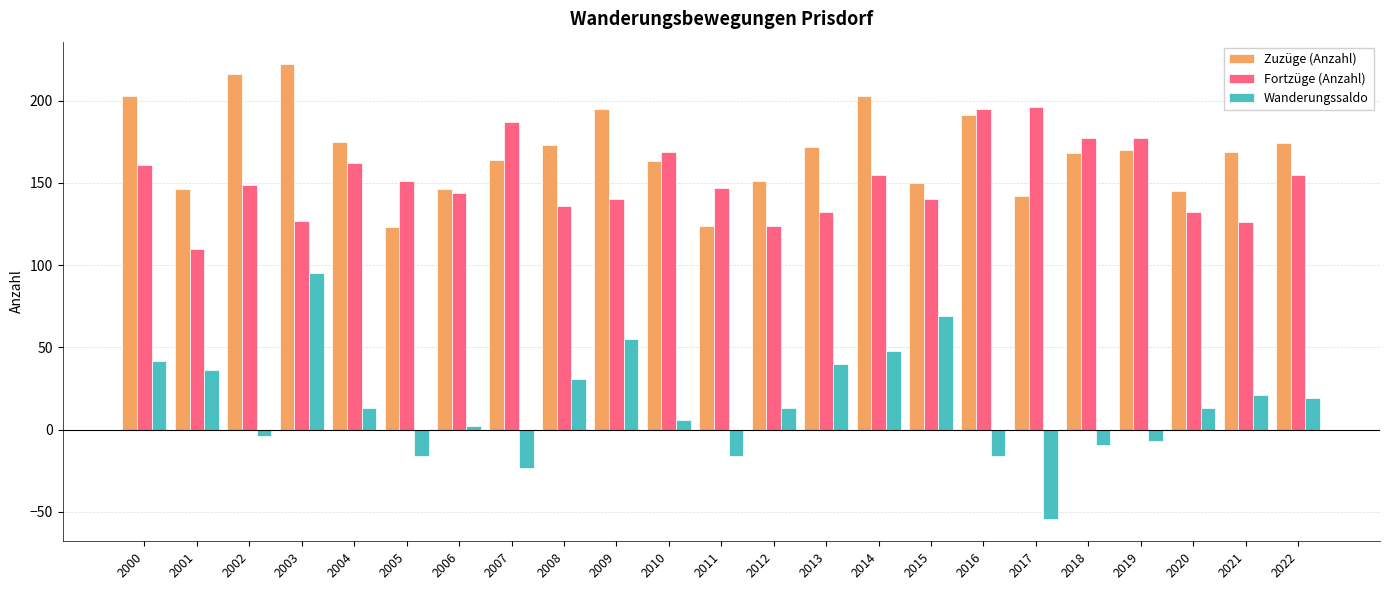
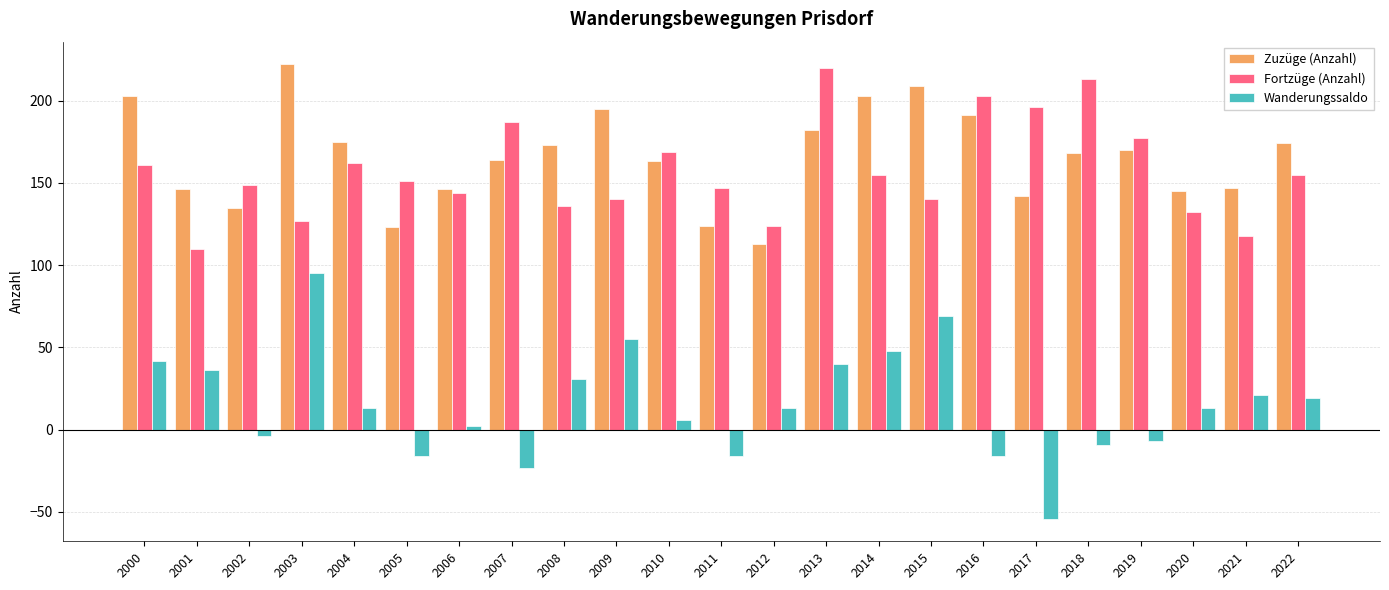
  {
    "Zuzüge (Anzahl)": {
      "2000": 203,
      "2001": 146,
-     "2002": 216,
+     "2002": 135,
      "2003": 222,
      "2004": 175,
      "2005": 123,
      "2006": 146,
      "2007": 164,
      "2008": 173,
      "2009": 195,
      "2010": 163,
      "2011": 124,
-     "2012": 151,
-     "2013": 172,
+     "2012": 113,
+     "2013": 182,
      "2014": 203,
-     "2015": 150,
+     "2015": 209,
      "2016": 191,
      "2017": 142,
      "2018": 168,
      "2019": 170,
      "2020": 145,
-     "2021": 169,
+     "2021": 147,
      "2022": 174
    },
    "Fortzüge (Anzahl)": {
      "2000": 161,
      "2001": 110,
      "2002": 149,
      "2003": 127,
      "2004": 162,
      "2005": 151,
      "2006": 144,
      "2007": 187,
      "2008": 136,
      "2009": 140,
      "2010": 169,
      "2011": 147,
      "2012": 124,
-     "2013": 132,
+     "2013": 220,
      "2014": 155,
      "2015": 140,
-     "2016": 195,
+     "2016": 203,
      "2017": 196,
-     "2018": 177,
+     "2018": 213,
      "2019": 177,
      "2020": 132,
-     "2021": 126,
+     "2021": 118,
      "2022": 155
    },
    "Wanderungssaldo": {
      "2000": 42,
      "2001": 36,
      "2002": -4,
      "2003": 95,
      "2004": 13,
      "2005": -16,
      "2006": 2,
      "2007": -23,
      "2008": 31,
      "2009": 55,
      "2010": 6,
      "2011": -16,
      "2012": 13,
      "2013": 40,
      "2014": 48,
      "2015": 69,
      "2016": -16,
      "2017": -54,
      "2018": -9,
      "2019": -7,
      "2020": 13,
      "2021": 21,
      "2022": 19
    }
  }
